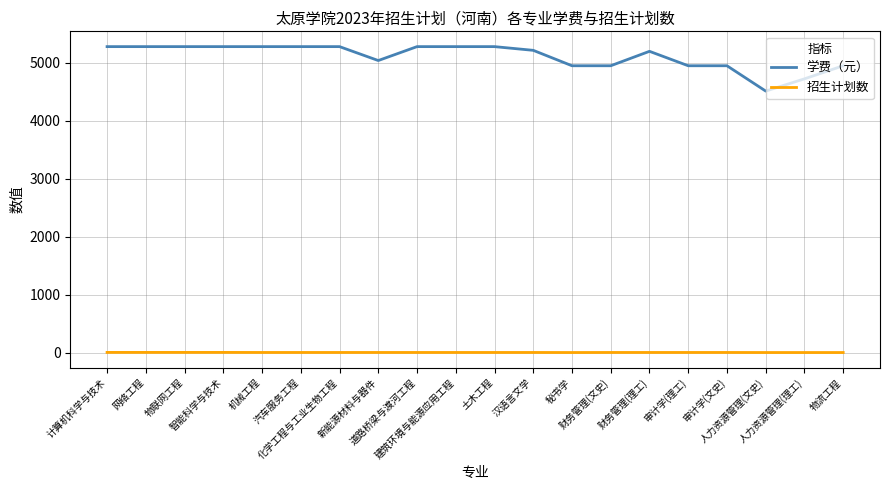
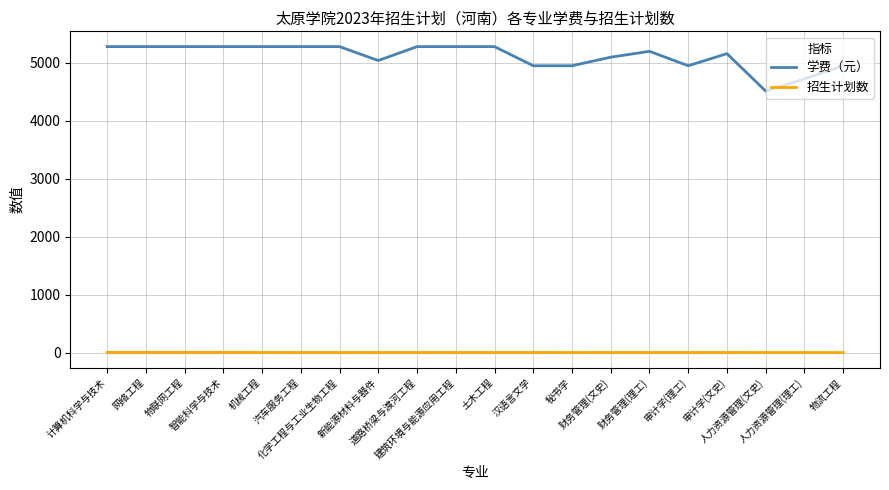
  {
    "学费（元）": {
      "计算机科学与技术": 5300,
      "网络工程": 5300,
      "物联网工程": 5300,
      "智能科学与技术": 5300,
      "机械工程": 5300,
      "汽车服务工程": 5300,
      "化学工程与工业生物工程": 5300,
      "新能源材料与器件": 5000,
      "道路桥梁与渡河工程": 5300,
      "建筑环境与能源应用工程": 5300,
      "土木工程": 5300,
-     "汉语言文学": 5200,
+     "汉语言文学": 5000,
      "秘书学": 5000,
-     "财务管理(文史)": 5000,
+     "财务管理(文史)": 5100,
      "财务管理(理工)": 5200,
      "审计学(理工)": 5000,
-     "审计学(文史)": 5000,
+     "审计学(文史)": 5200,
      "人力资源管理(文史)": 4500
    },
    "招生计划数": {
      "计算机科学与技术": 0,
      "网络工程": 0,
      "物联网工程": 0,
      "智能科学与技术": 0,
      "机械工程": 0,
      "汽车服务工程": 0,
      "化学工程与工业生物工程": 0,
      "新能源材料与器件": 0,
      "道路桥梁与渡河工程": 0,
      "建筑环境与能源应用工程": 0,
      "土木工程": 0,
      "汉语言文学": 0,
      "秘书学": 0,
      "财务管理(文史)": 0,
      "财务管理(理工)": 0,
      "审计学(理工)": 0,
      "审计学(文史)": 0,
      "人力资源管理(文史)": 0,
      "人力资源管理(理工)": 0,
      "物流工程": 0
    }
  }
